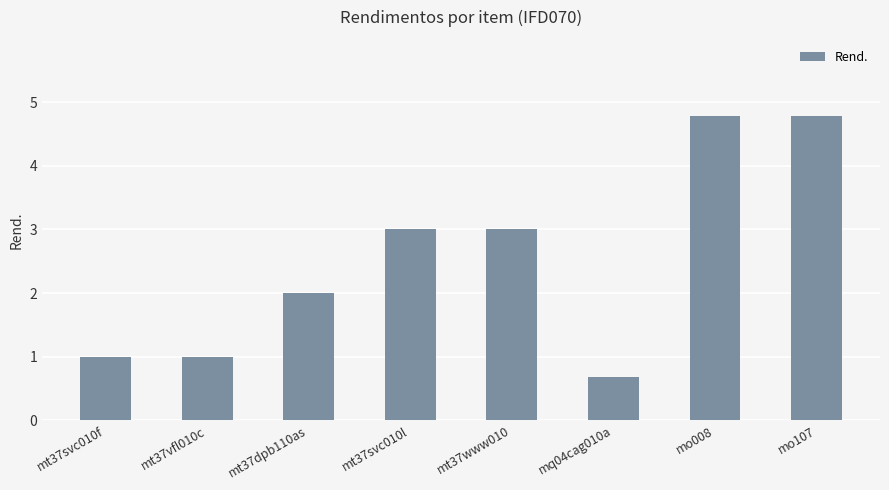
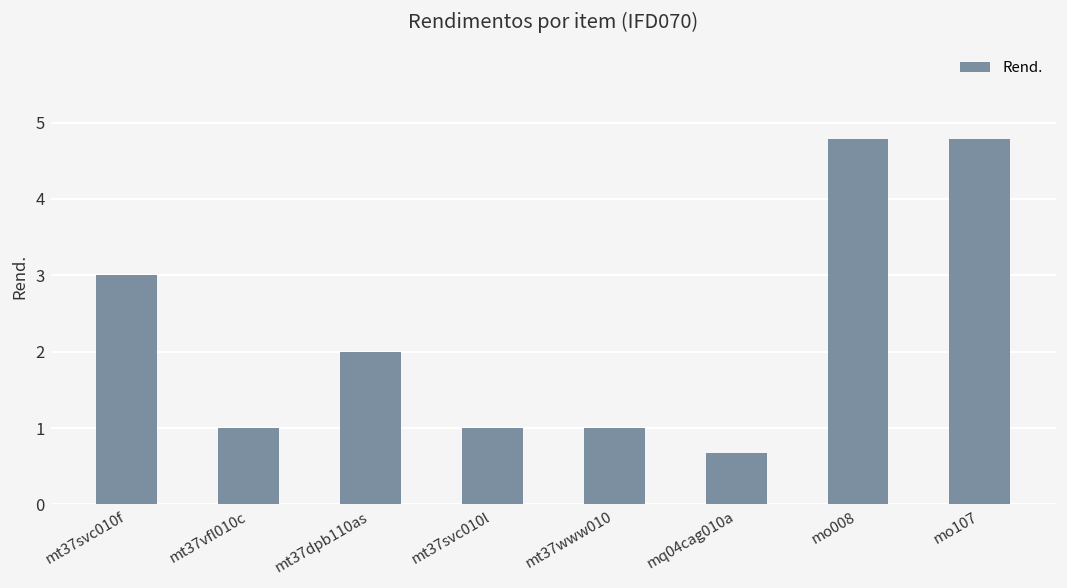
  {
-   "mt37svc010f": 1,
+   "mt37svc010f": 3,
    "mt37vfl010c": 1,
    "mt37dpb110as": 2,
-   "mt37svc010l": 3,
-   "mt37www010": 3,
+   "mt37svc010l": 1,
+   "mt37www010": 1,
    "mq04cag010a": 0.7,
    "mo008": 4.8,
    "mo107": 4.8
  }
